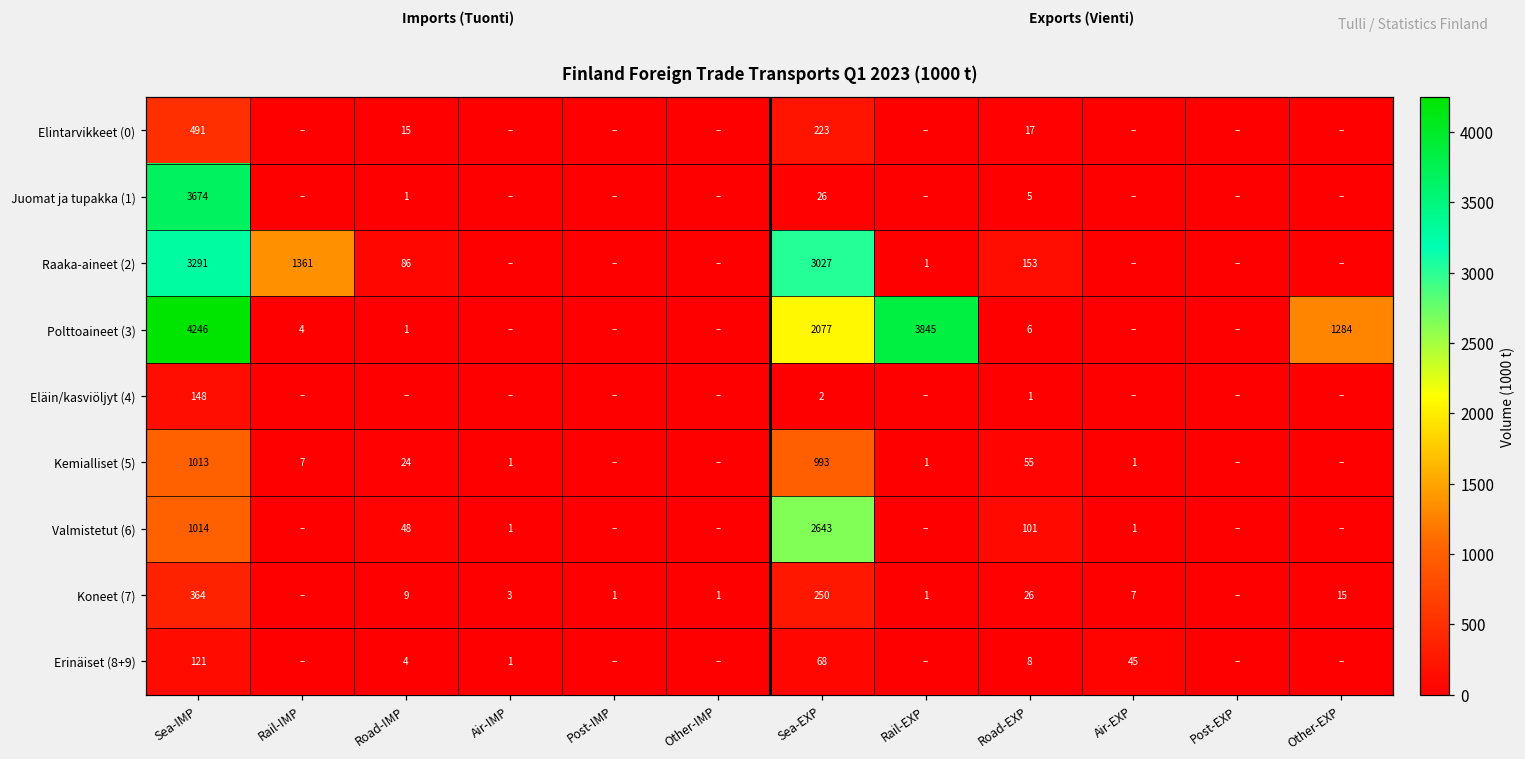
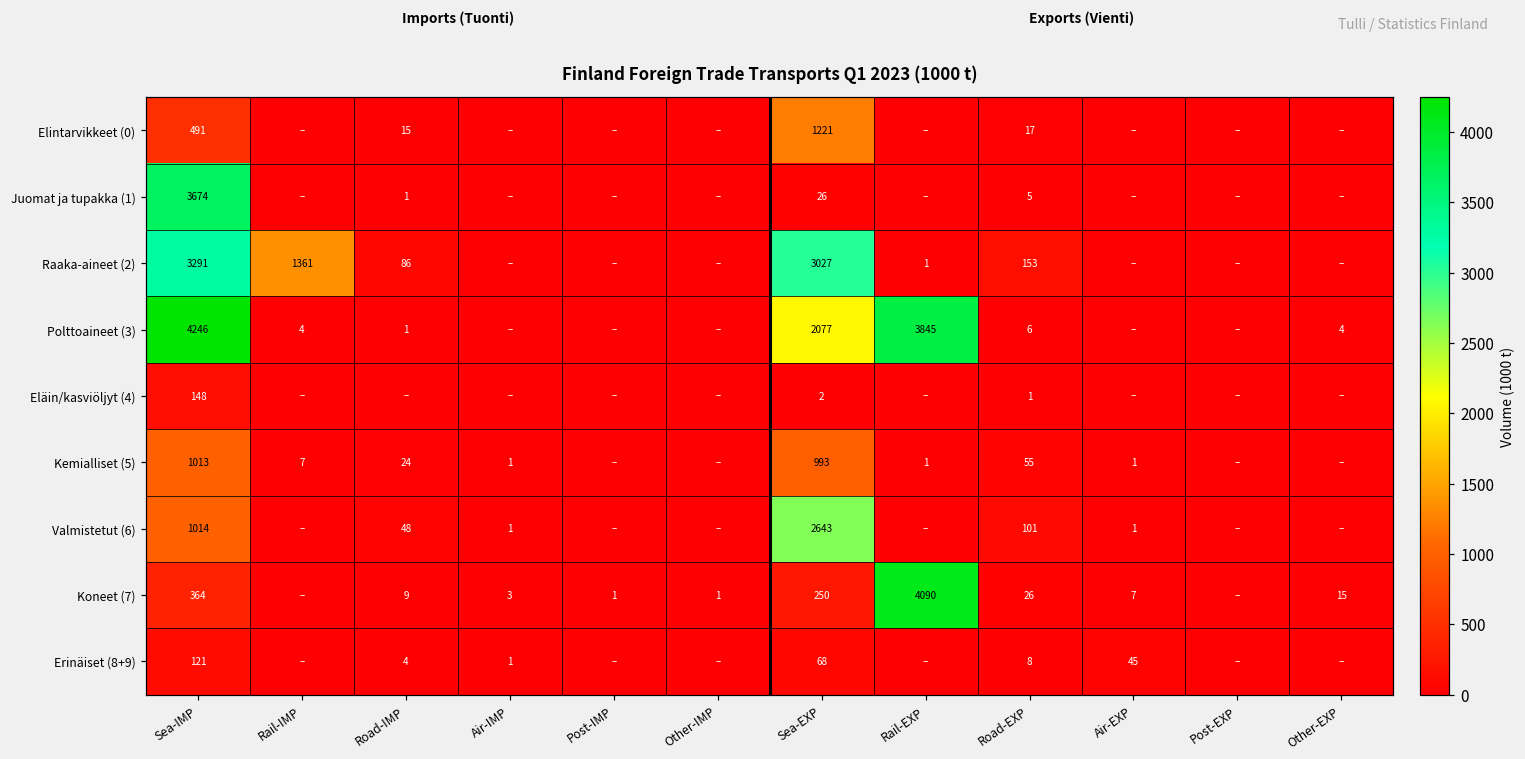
  {
    "Elintarvikkeet (0)": {
      "Sea-IMP": 491,
      "Road-IMP": 15,
-     "Sea-EXP": 223,
+     "Sea-EXP": 1221,
      "Road-EXP": 17
    },
    "Juomat ja tupakka (1)": {
      "Sea-IMP": 3674,
      "Road-IMP": 1,
      "Sea-EXP": 26,
      "Road-EXP": 5
    },
    "Raaka-aineet (2)": {
      "Sea-IMP": 3291,
      "Rail-IMP": 1361,
      "Road-IMP": 86,
      "Sea-EXP": 3027,
      "Rail-EXP": 1,
      "Road-EXP": 153
    },
    "Polttoaineet (3)": {
      "Sea-IMP": 4246,
      "Rail-IMP": 4,
      "Road-IMP": 1,
      "Sea-EXP": 2077,
      "Rail-EXP": 3845,
      "Road-EXP": 6,
-     "Other-EXP": 1284
+     "Other-EXP": 4
    },
    "Eläin/kasviöljyt (4)": {
      "Sea-IMP": 148,
      "Sea-EXP": 2,
      "Road-EXP": 1
    },
    "Kemialliset (5)": {
      "Sea-IMP": 1013,
      "Rail-IMP": 7,
      "Road-IMP": 24,
      "Air-IMP": 1,
      "Sea-EXP": 993,
      "Rail-EXP": 1,
      "Road-EXP": 55,
      "Air-EXP": 1
    },
    "Valmistetut (6)": {
      "Sea-IMP": 1014,
      "Road-IMP": 48,
      "Air-IMP": 1,
      "Sea-EXP": 2643,
      "Road-EXP": 101,
      "Air-EXP": 1
    },
    "Koneet (7)": {
      "Sea-IMP": 364,
      "Road-IMP": 9,
      "Air-IMP": 3,
      "Post-IMP": 1,
      "Other-IMP": 1,
      "Sea-EXP": 250,
-     "Rail-EXP": 1,
+     "Rail-EXP": 4090,
      "Road-EXP": 26,
      "Air-EXP": 7,
      "Other-EXP": 15
    },
    "Erinäiset (8+9)": {
      "Sea-IMP": 121,
      "Road-IMP": 4,
      "Air-IMP": 1,
      "Sea-EXP": 68,
      "Road-EXP": 8,
      "Air-EXP": 45
    }
  }
